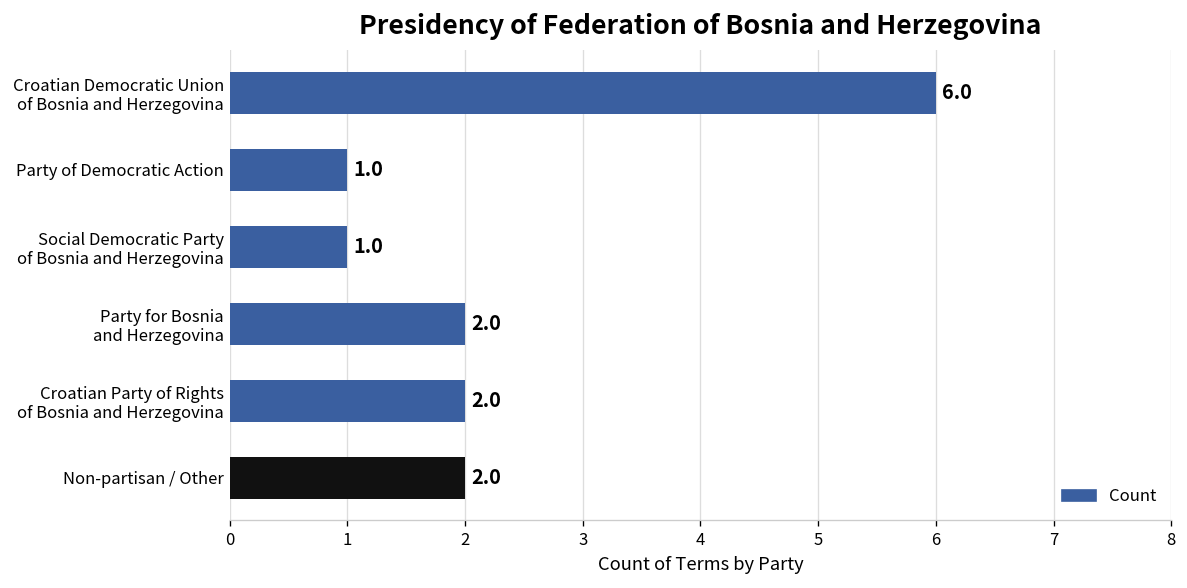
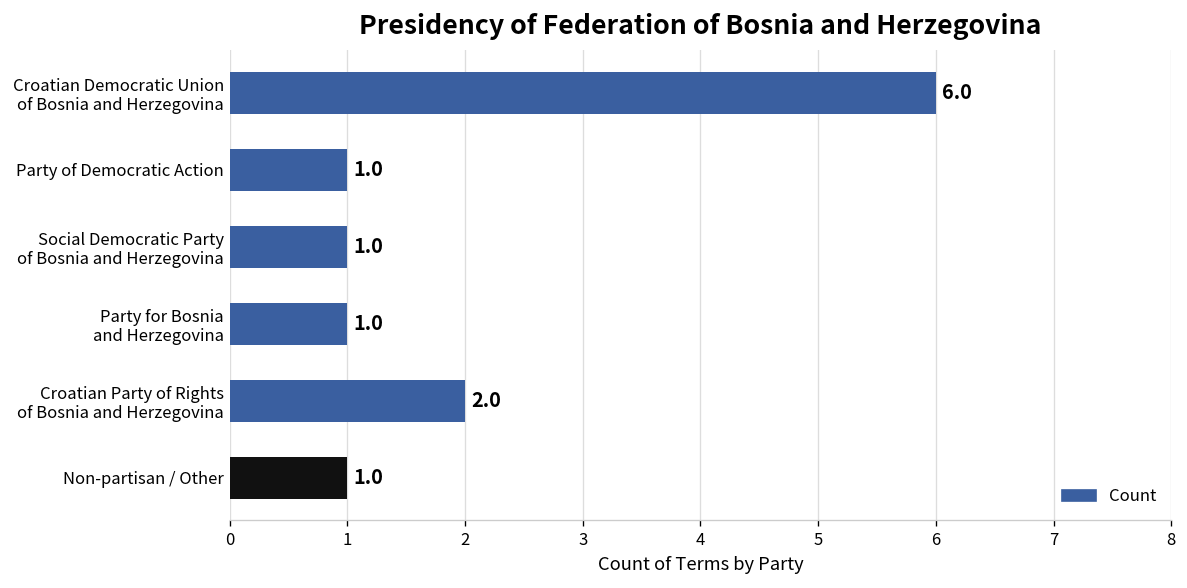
  {
    "Croatian Democratic Union of Bosnia and Herzegovina": 6.0,
    "Party of Democratic Action": 1.0,
    "Social Democratic Party of Bosnia and Herzegovina": 1.0,
-   "Party for Bosnia and Herzegovina": 2.0,
+   "Party for Bosnia and Herzegovina": 1.0,
    "Croatian Party of Rights of Bosnia and Herzegovina": 2.0,
-   "Non-partisan / Other": 2.0
+   "Non-partisan / Other": 1.0
  }
